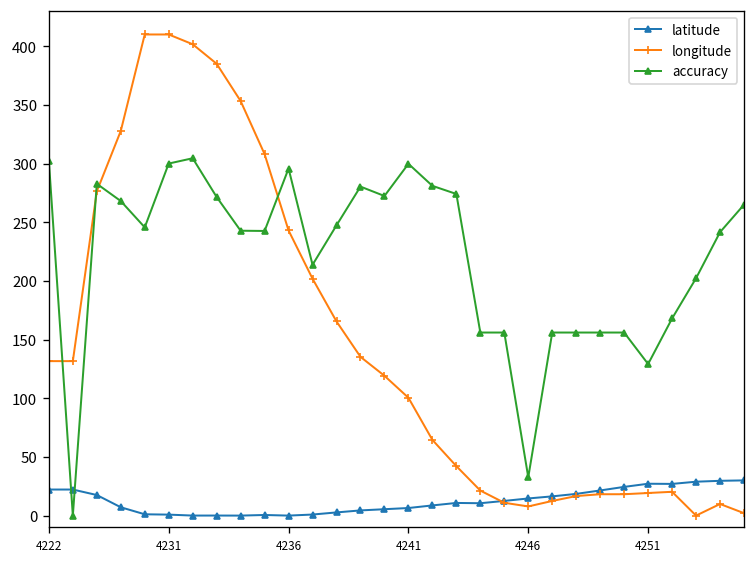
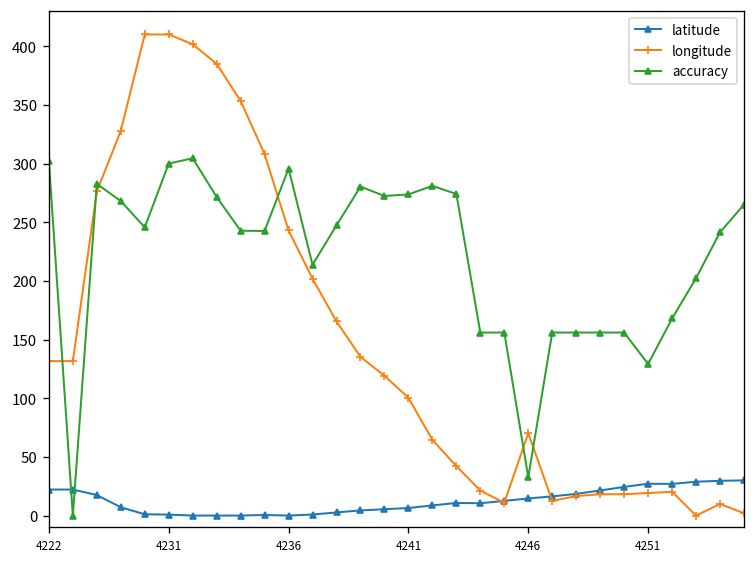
  {
    "latitude": {
      "4222": 20,
      "4231": 0,
      "4236": 0,
      "4241": 10,
      "4246": 10,
      "4251": 30
    },
    "longitude": {
      "4222": 130,
      "4231": 410,
      "4236": 240,
      "4241": 100,
-     "4246": 10,
+     "4246": 70,
      "4251": 20
    },
    "accuracy": {
      "4222": 300,
      "4231": 300,
      "4236": 300,
-     "4241": 300,
+     "4241": 270,
      "4246": 30,
      "4251": 130
    }
  }
